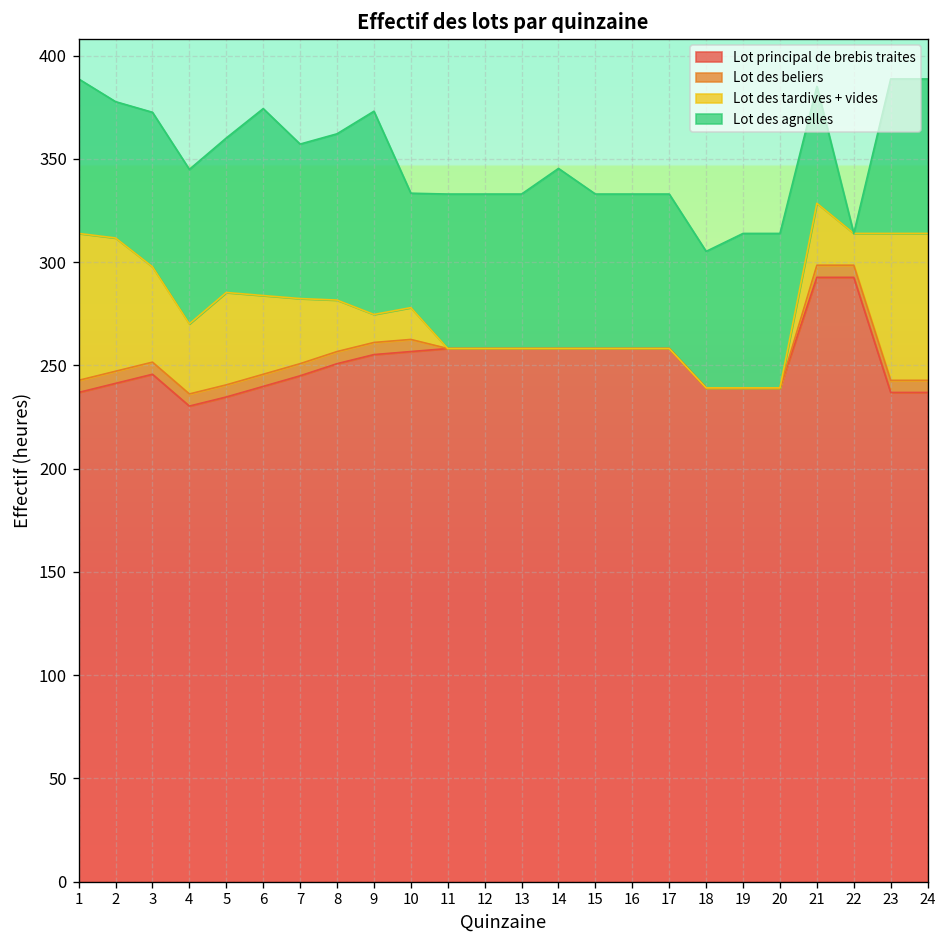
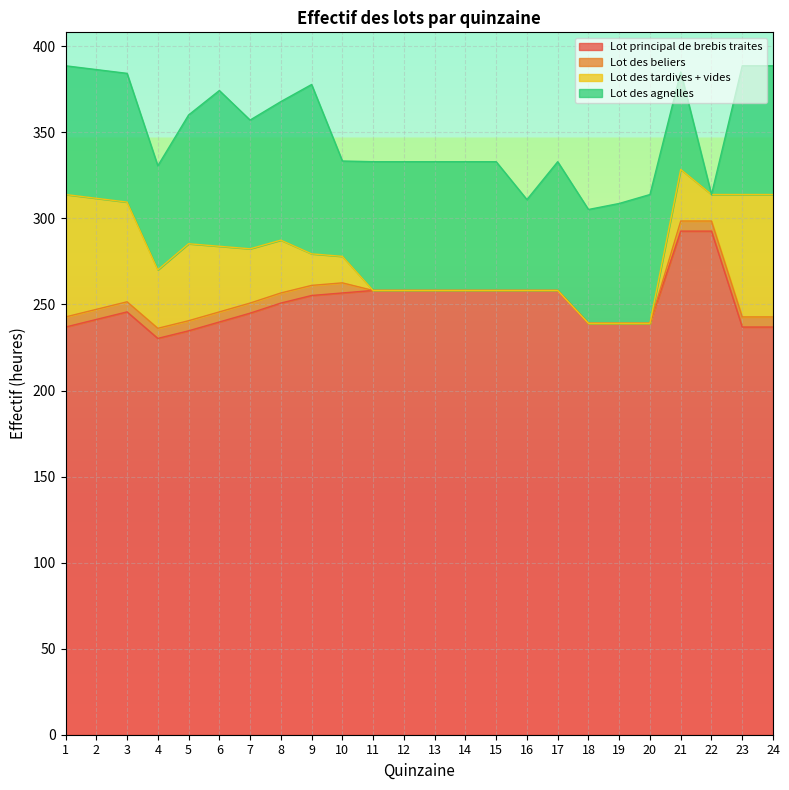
  {
    "Lot des tardives + vides": {
      "1": 71,
      "2": 65,
-     "3": 46,
+     "3": 58,
      "4": 34,
      "5": 45,
      "6": 38,
      "7": 32,
-     "8": 25,
-     "9": 14,
+     "8": 31,
+     "9": 18,
      "10": 15,
      "21": 30,
      "23": 71,
      "24": 71
    },
    "Lot des agnelles": {
      "1": 75,
-     "2": 66,
+     "2": 75,
      "3": 75,
-     "4": 75,
+     "4": 61,
      "5": 75,
      "6": 91,
      "7": 75,
      "8": 81,
      "9": 98,
      "10": 55,
      "11": 75,
      "12": 75,
      "13": 75,
-     "14": 87,
+     "14": 75,
      "15": 75,
-     "16": 75,
+     "16": 53,
      "17": 75,
      "18": 66,
-     "19": 75,
+     "19": 70,
      "20": 75,
      "24": 75
    }
  }
